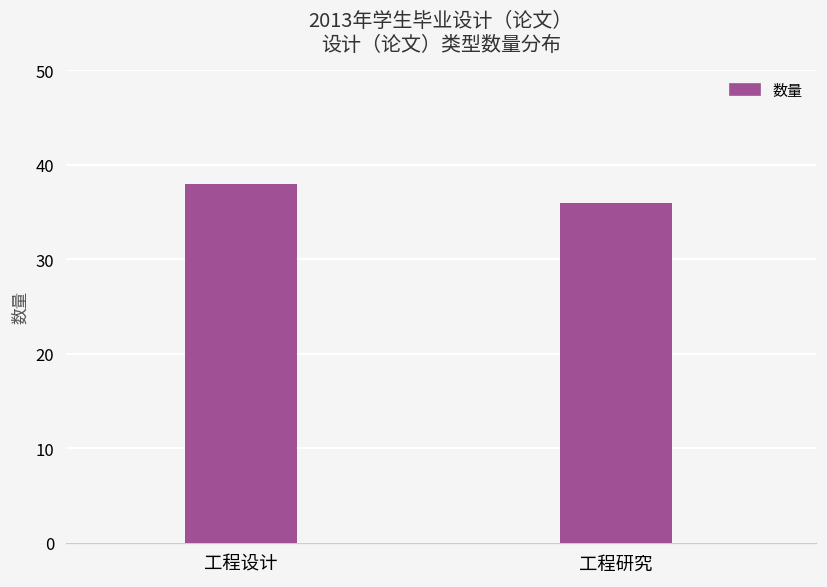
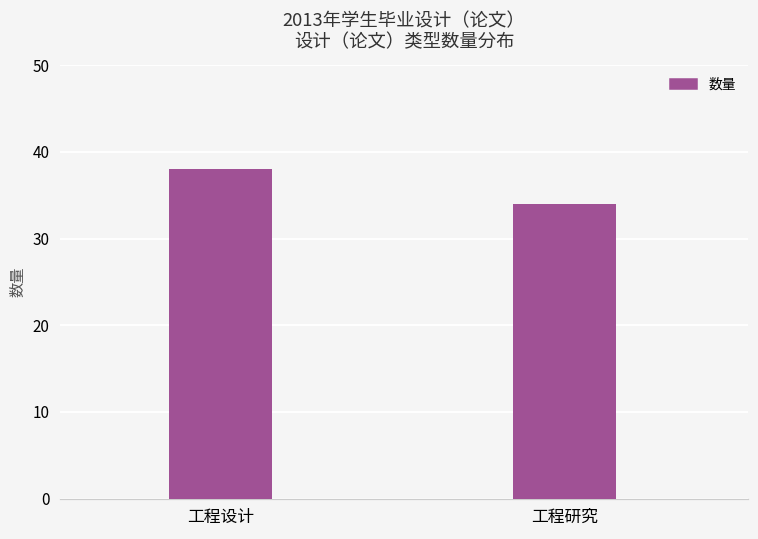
  {
    "工程设计": 38,
-   "工程研究": 36
+   "工程研究": 34
  }
